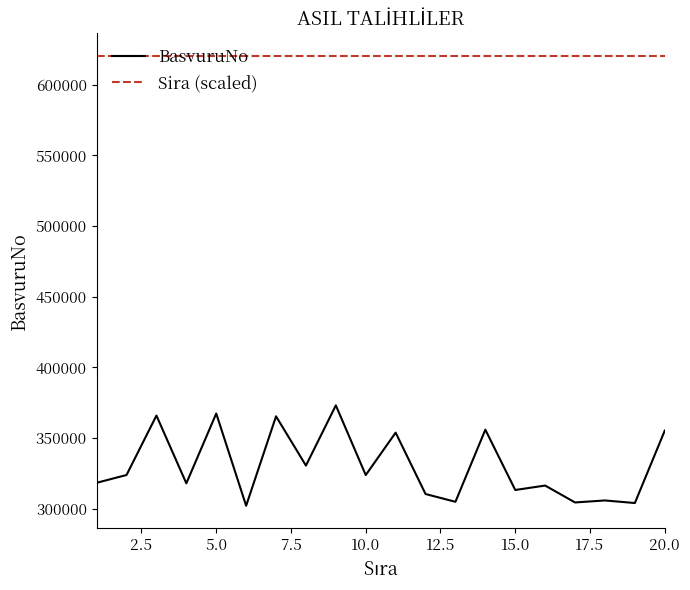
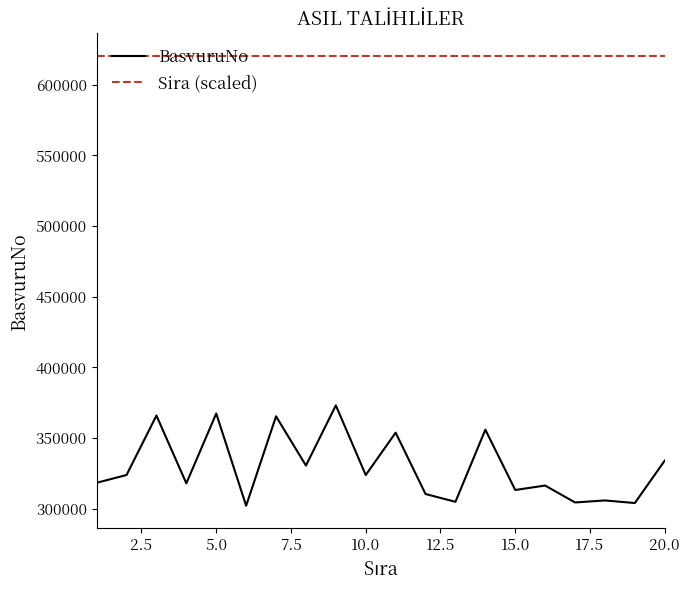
  {
    "BasvuruNo": {
      "5.0": 367000,
      "10.0": 324000,
      "15.0": 313000,
-     "20.0": 355000
+     "20.0": 334000
    },
    "Sira (scaled)": {
      "5.0": 620000,
      "10.0": 620000,
      "15.0": 620000,
      "20.0": 620000
    }
  }
